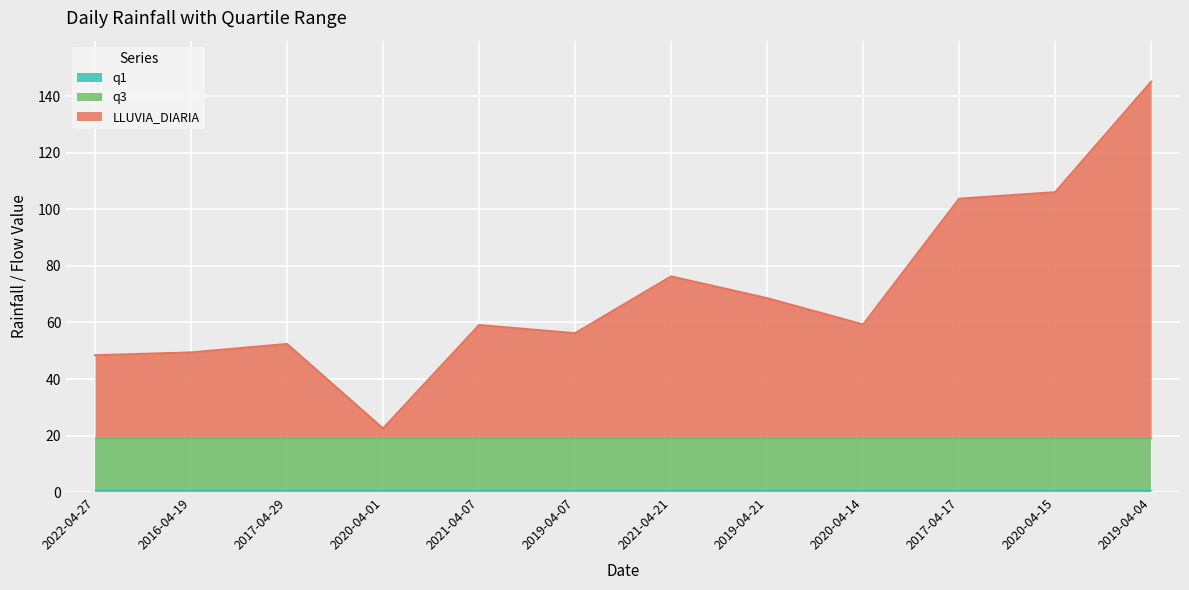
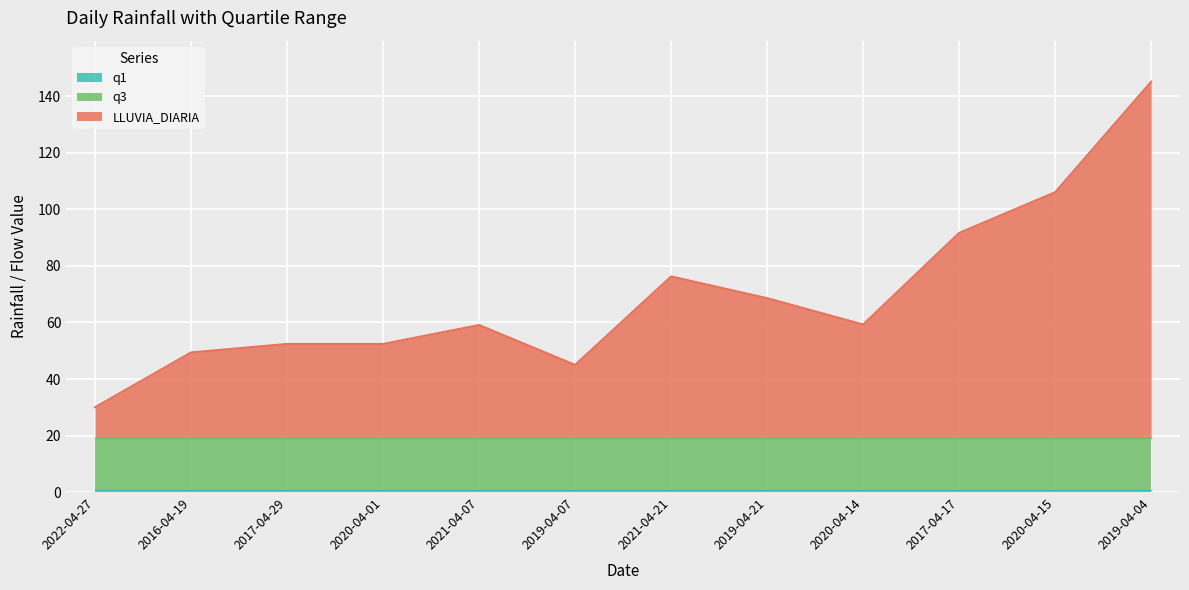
  {
    "LLUVIA_DIARIA": {
-     "2022-04-27": 48,
+     "2022-04-27": 30,
      "2016-04-19": 49,
      "2017-04-29": 52,
-     "2020-04-01": 23,
+     "2020-04-01": 52,
      "2021-04-07": 59,
-     "2019-04-07": 56,
+     "2019-04-07": 45,
      "2021-04-21": 76,
      "2019-04-21": 69,
      "2020-04-14": 59,
-     "2017-04-17": 104,
+     "2017-04-17": 92,
      "2020-04-15": 106,
      "2019-04-04": 145
    },
    "q3": {
      "2022-04-27": 19,
      "2016-04-19": 19,
      "2017-04-29": 19,
      "2020-04-01": 19,
      "2021-04-07": 19,
      "2019-04-07": 19,
      "2021-04-21": 19,
      "2019-04-21": 19,
      "2020-04-14": 19,
      "2017-04-17": 19,
      "2020-04-15": 19,
      "2019-04-04": 19
    },
    "q1": {
      "2022-04-27": 1,
      "2016-04-19": 1,
      "2017-04-29": 1,
      "2020-04-01": 1,
      "2021-04-07": 1,
      "2019-04-07": 1,
      "2021-04-21": 1,
      "2019-04-21": 1,
      "2020-04-14": 1,
      "2017-04-17": 1,
      "2020-04-15": 1,
      "2019-04-04": 1
    }
  }
